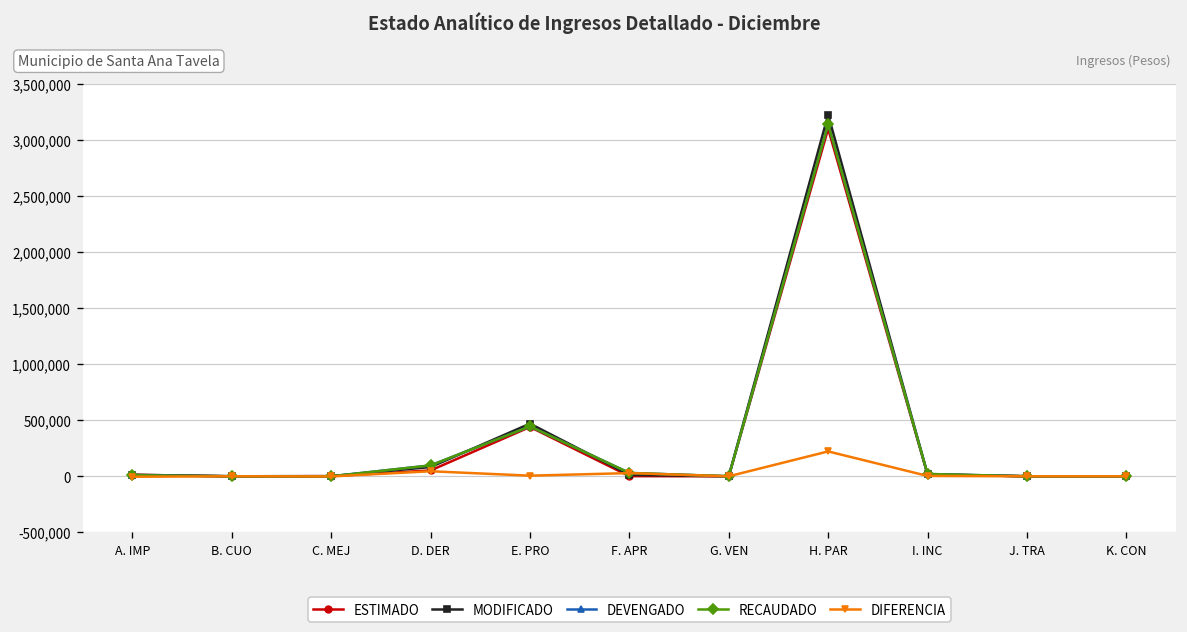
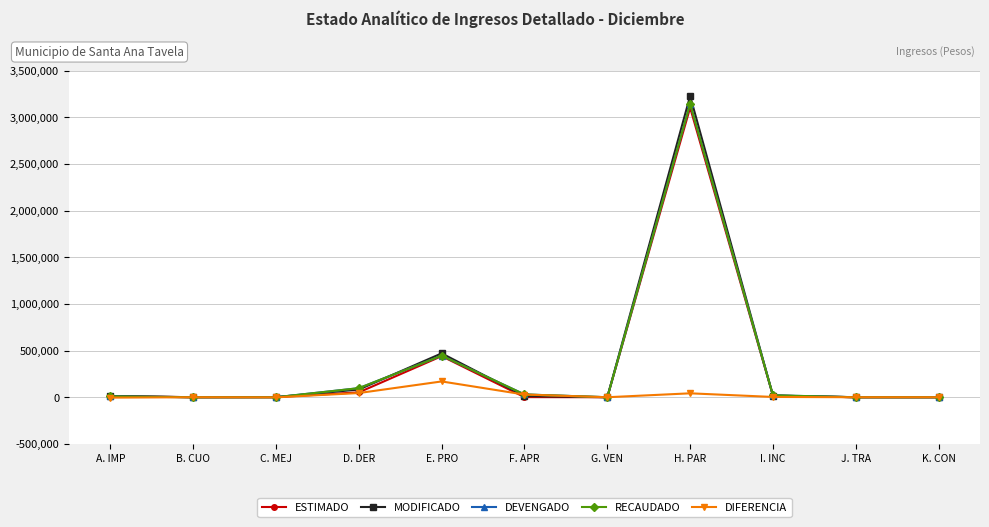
  {
    "ESTIMADO": {
      "H. PAR": "3,100,000"
    },
    "MODIFICADO": {
      "H. PAR": "3,200,000"
    },
    "RECAUDADO": {
      "H. PAR": "3,100,000"
    },
    "DIFERENCIA": {
-     "E. PRO": "0",
-     "H. PAR": "200,000"
+     "E. PRO": "200,000",
+     "H. PAR": "0"
    }
  }
